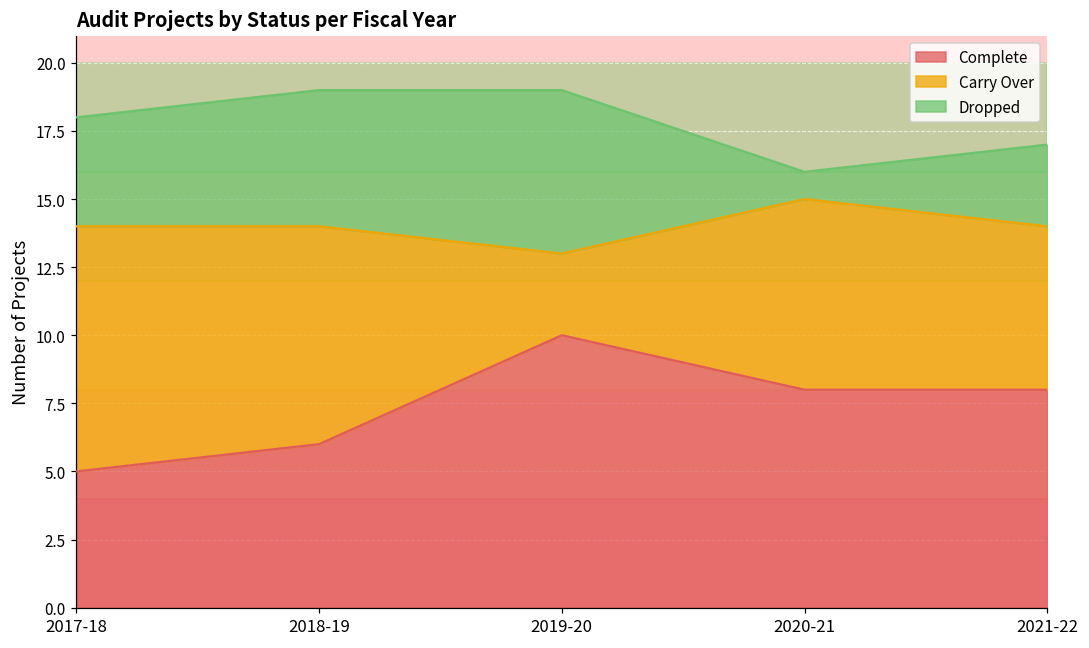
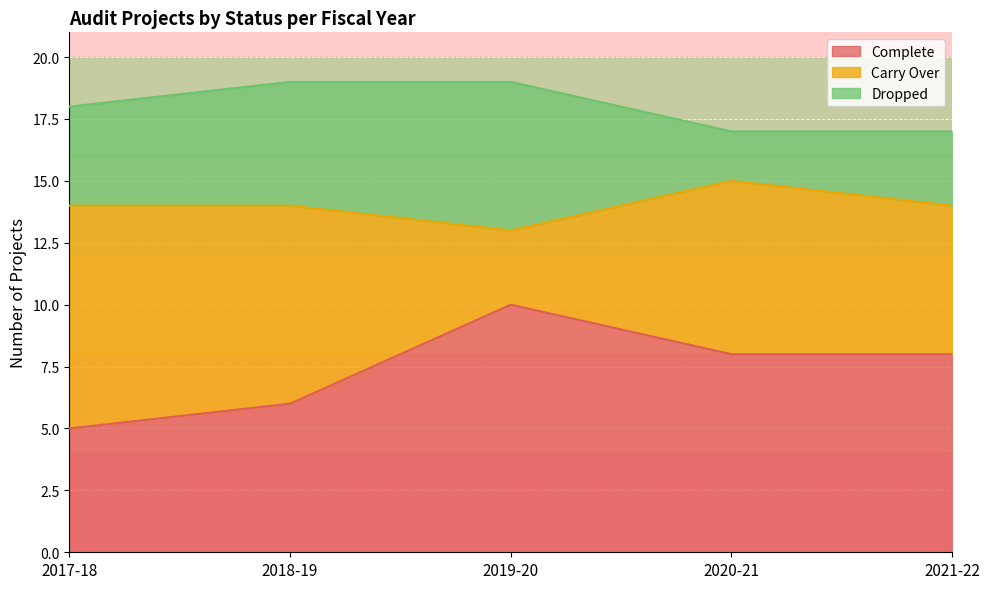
  {
    "Complete": {
      "2017-18": 5,
      "2018-19": 6,
      "2019-20": 10,
      "2020-21": 8,
      "2021-22": 8
    },
    "Carry Over": {
      "2017-18": 9,
      "2018-19": 8,
      "2019-20": 3,
      "2020-21": 7,
      "2021-22": 6
    },
    "Dropped": {
      "2017-18": 4,
      "2018-19": 5,
      "2019-20": 6,
-     "2020-21": 1,
+     "2020-21": 2,
      "2021-22": 3
    }
  }
